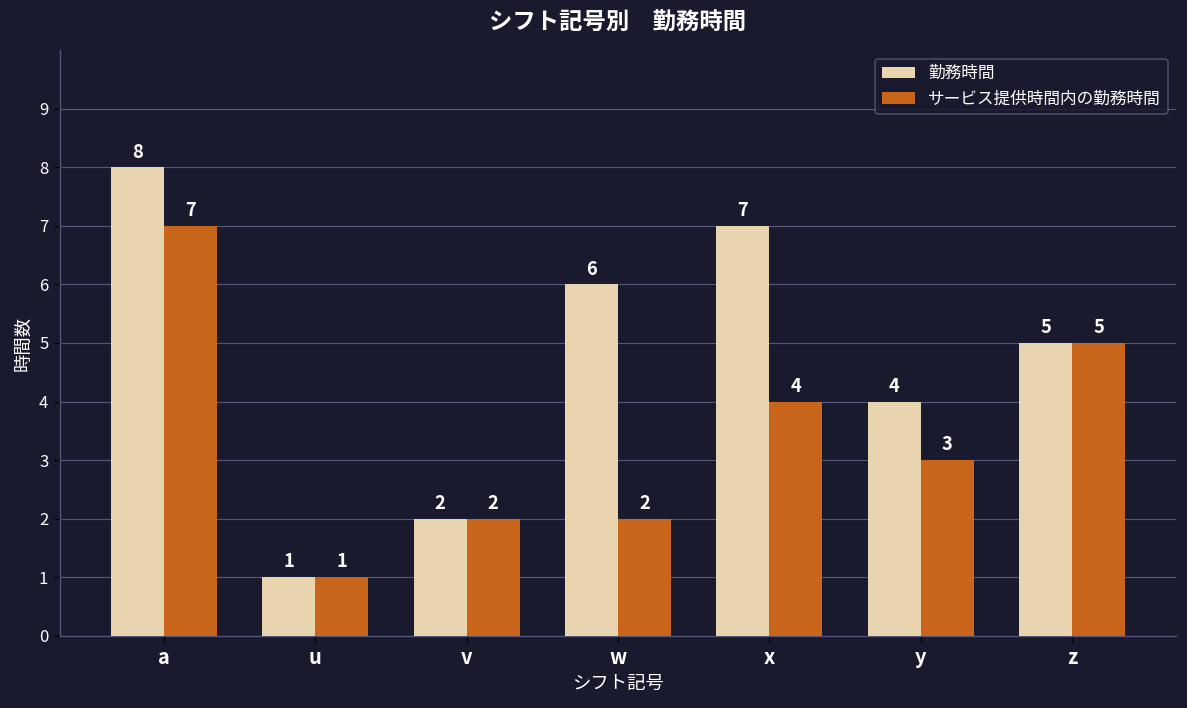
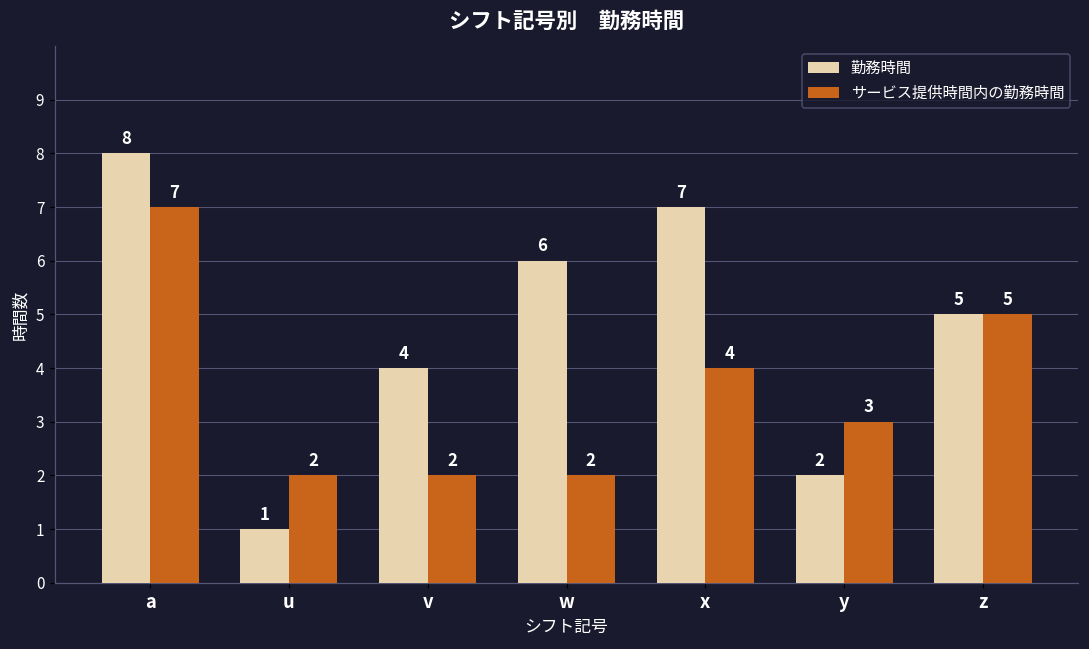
  {
    "勤務時間": {
      "a": 8,
      "u": 1,
-     "v": 2,
+     "v": 4,
      "w": 6,
      "x": 7,
-     "y": 4,
+     "y": 2,
      "z": 5
    },
    "サービス提供時間内の勤務時間": {
      "a": 7,
-     "u": 1,
+     "u": 2,
      "v": 2,
      "w": 2,
      "x": 4,
      "y": 3,
      "z": 5
    }
  }
